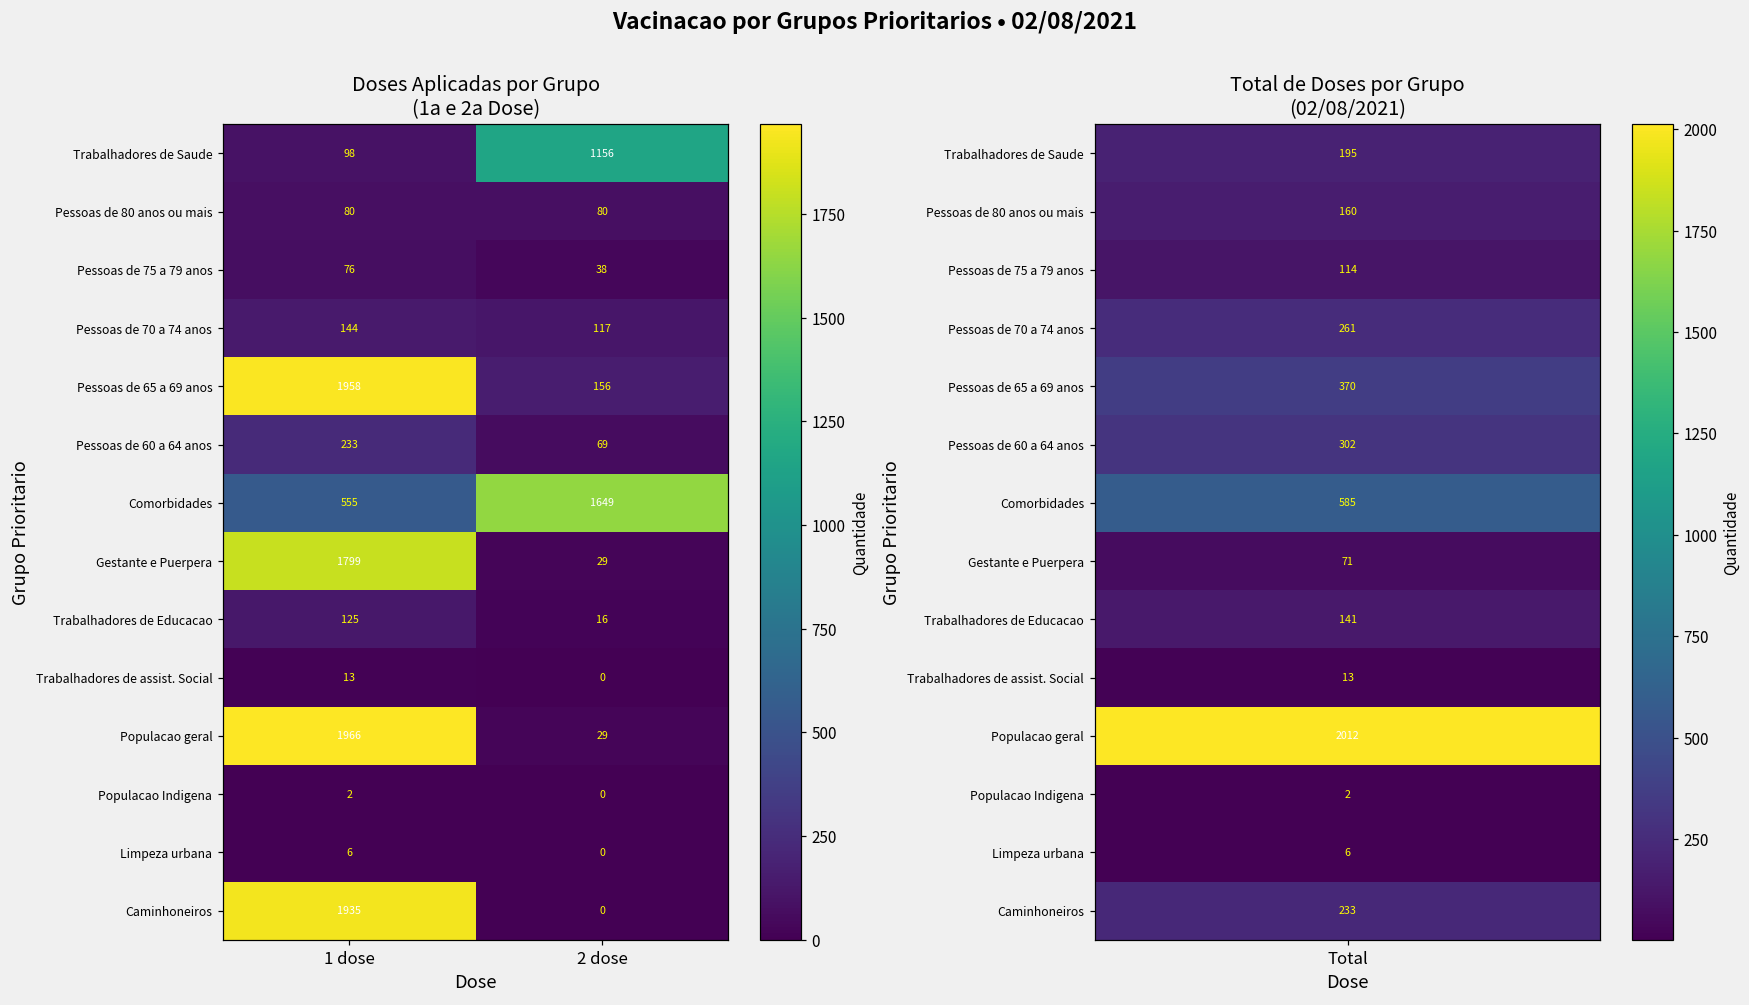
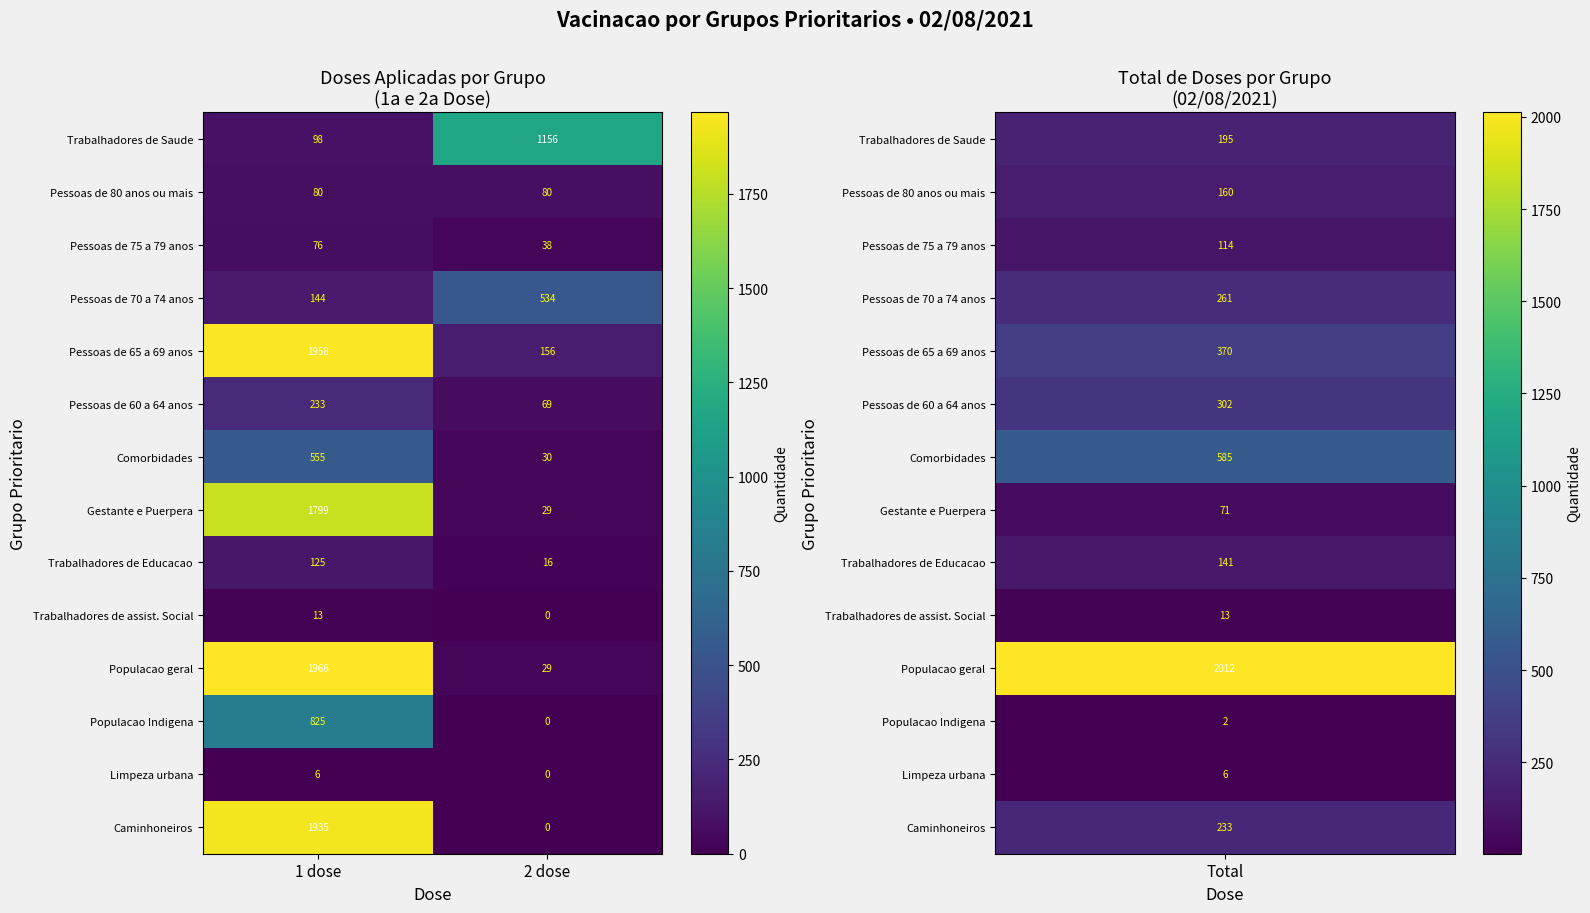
  {
    "Doses Aplicadas por Grupo (1a e 2a Dose)": {
      "Trabalhadores de Saude": {
        "1 dose": 98,
        "2 dose": 1156
      },
      "Pessoas de 80 anos ou mais": {
        "1 dose": 80,
        "2 dose": 80
      },
      "Pessoas de 75 a 79 anos": {
        "1 dose": 76,
        "2 dose": 38
      },
      "Pessoas de 70 a 74 anos": {
        "1 dose": 144,
-       "2 dose": 117
+       "2 dose": 534
      },
      "Pessoas de 65 a 69 anos": {
        "1 dose": 1958,
        "2 dose": 156
      },
      "Pessoas de 60 a 64 anos": {
        "1 dose": 233,
        "2 dose": 69
      },
      "Comorbidades": {
        "1 dose": 555,
-       "2 dose": 1649
+       "2 dose": 30
      },
      "Gestante e Puerpera": {
        "1 dose": 1799,
        "2 dose": 29
      },
      "Trabalhadores de Educacao": {
        "1 dose": 125,
        "2 dose": 16
      },
      "Trabalhadores de assist. Social": {
        "1 dose": 13,
        "2 dose": 0
      },
      "Populacao geral": {
        "1 dose": 1966,
        "2 dose": 29
      },
      "Populacao Indigena": {
-       "1 dose": 2,
+       "1 dose": 825,
        "2 dose": 0
      },
      "Limpeza urbana": {
        "1 dose": 6,
        "2 dose": 0
      },
      "Caminhoneiros": {
        "1 dose": 1935,
        "2 dose": 0
      }
    },
    "Total de Doses por Grupo (02/08/2021)": {
      "Trabalhadores de Saude": {
        "Total": 195
      },
      "Pessoas de 80 anos ou mais": {
        "Total": 160
      },
      "Pessoas de 75 a 79 anos": {
        "Total": 114
      },
      "Pessoas de 70 a 74 anos": {
        "Total": 261
      },
      "Pessoas de 65 a 69 anos": {
        "Total": 370
      },
      "Pessoas de 60 a 64 anos": {
        "Total": 302
      },
      "Comorbidades": {
        "Total": 585
      },
      "Gestante e Puerpera": {
        "Total": 71
      },
      "Trabalhadores de Educacao": {
        "Total": 141
      },
      "Trabalhadores de assist. Social": {
        "Total": 13
      },
      "Populacao geral": {
        "Total": 2012
      },
      "Populacao Indigena": {
        "Total": 2
      },
      "Limpeza urbana": {
        "Total": 6
      },
      "Caminhoneiros": {
        "Total": 233
      }
    }
  }
